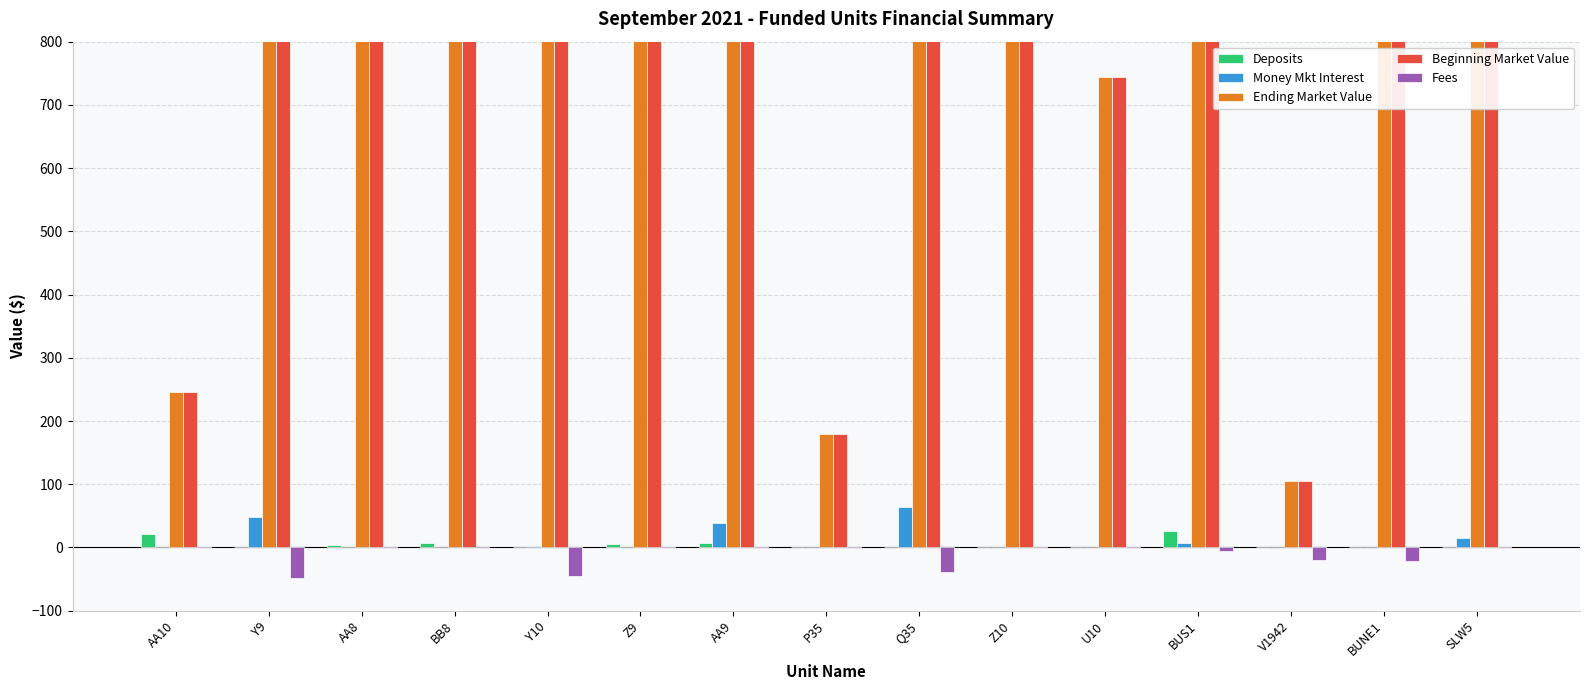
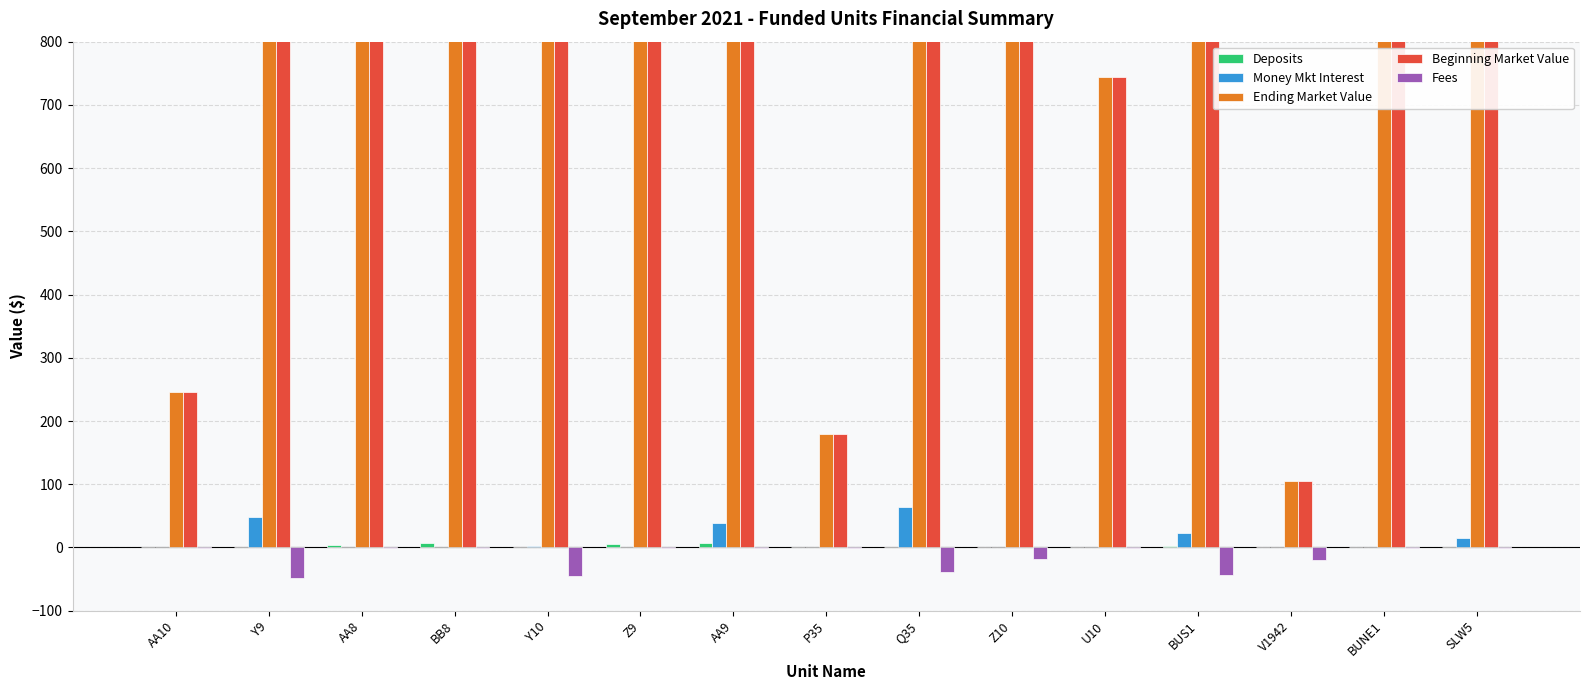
  {
    "Deposits": {
-     "AA10": 20,
+     "AA10": 0,
      "Y9": 0,
      "BB8": 10,
      "Y10": 0,
      "Z9": 10,
      "AA9": 10,
      "P35": 0,
      "Q35": 0,
      "Z10": 0,
      "U10": 0,
-     "BUS1": 30,
+     "BUS1": 0,
      "V1942": 0,
      "BUNE1": 0,
      "SLW5": 0
    },
    "Money Mkt Interest": {
      "Y9": 50,
      "AA9": 40,
      "Q35": 60,
-     "BUS1": 10,
+     "BUS1": 20,
      "SLW5": 10
    },
    "Fees": {
      "Y9": -50,
      "Y10": -40,
      "Q35": -40,
-     "Z10": 0,
-     "BUS1": -10,
+     "Z10": -20,
+     "BUS1": -40,
      "V1942": -20,
-     "BUNE1": -20
+     "BUNE1": 0
    }
  }
